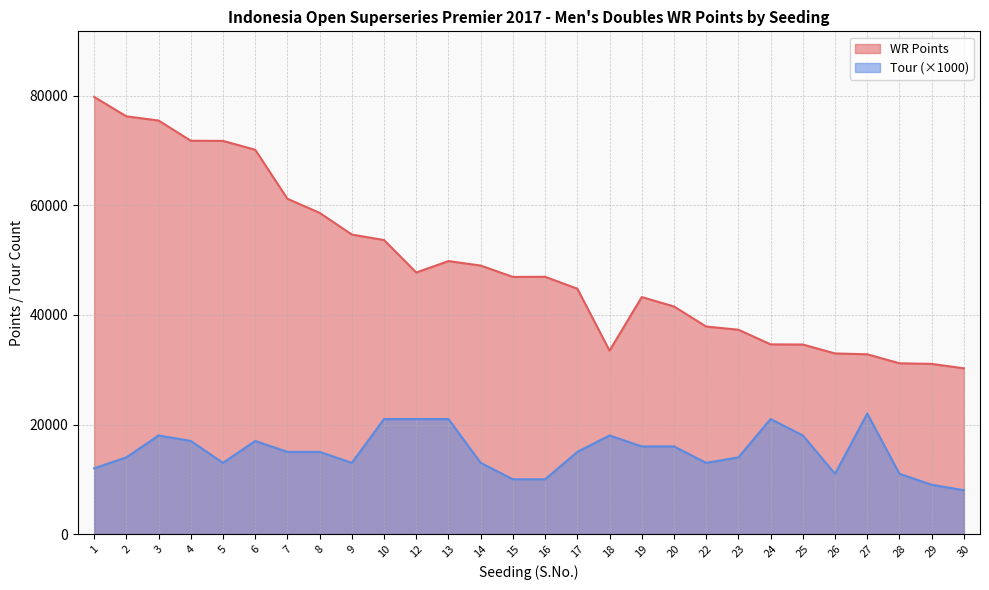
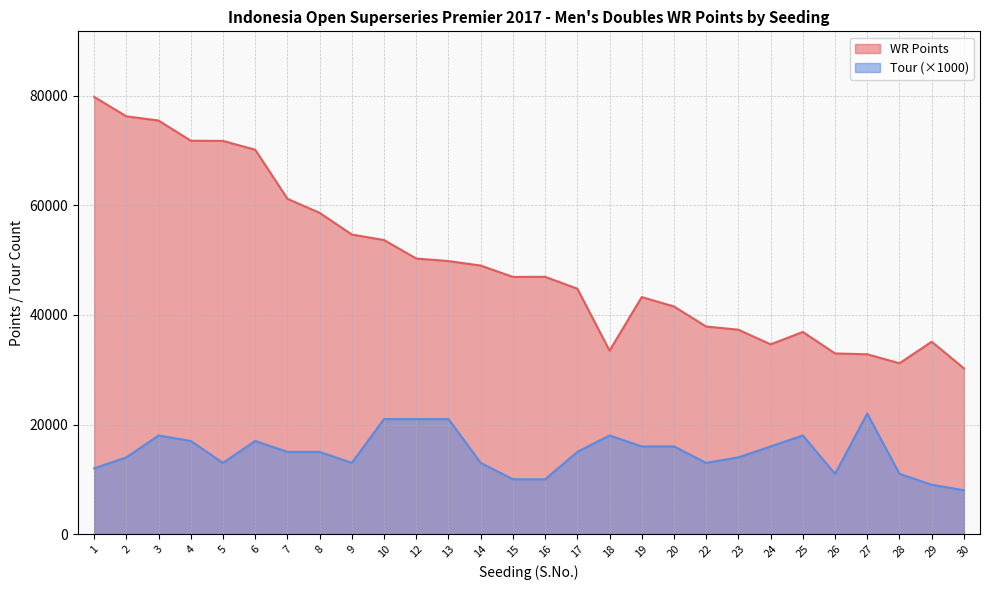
  {
    "WR Points": {
      "1": 80000,
      "2": 76000,
      "3": 75000,
      "4": 72000,
      "5": 72000,
      "6": 70000,
      "7": 61000,
      "8": 59000,
      "9": 55000,
      "10": 54000,
-     "12": 48000,
+     "12": 50000,
      "13": 50000,
      "14": 49000,
      "15": 47000,
      "16": 47000,
      "17": 45000,
      "18": 33000,
      "19": 43000,
      "20": 42000,
      "22": 38000,
      "23": 37000,
      "24": 35000,
-     "25": 35000,
+     "25": 37000,
      "26": 33000,
      "27": 33000,
      "28": 31000,
-     "29": 31000,
+     "29": 35000,
      "30": 30000
    },
    "Tour (×1000)": {
      "1": 12000,
      "2": 14000,
      "3": 18000,
      "4": 17000,
      "5": 13000,
      "6": 17000,
      "7": 15000,
      "8": 15000,
      "9": 13000,
      "10": 21000,
      "12": 21000,
      "13": 21000,
      "14": 13000,
      "15": 10000,
      "16": 10000,
      "17": 15000,
      "18": 18000,
      "19": 16000,
      "20": 16000,
      "22": 13000,
      "23": 14000,
-     "24": 21000,
+     "24": 16000,
      "25": 18000,
      "26": 11000,
      "27": 22000,
      "28": 11000,
      "29": 9000,
      "30": 8000
    }
  }
